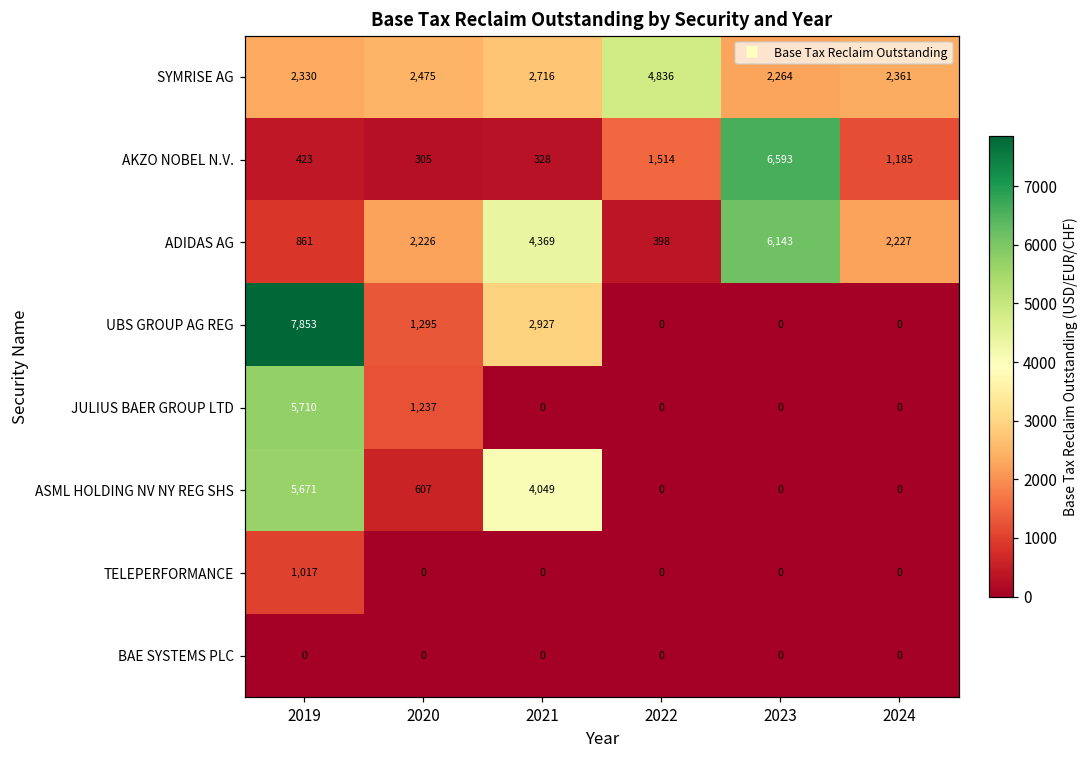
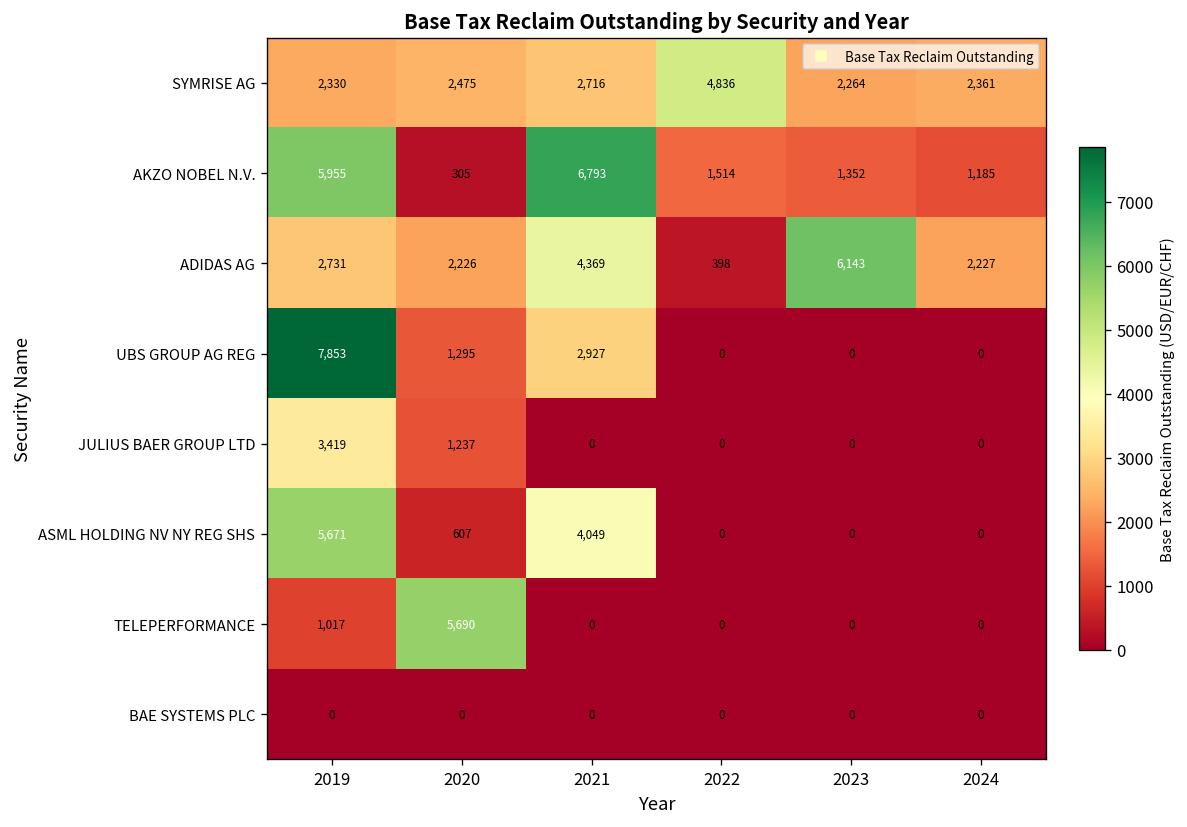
  {
    "SYMRISE AG": {
      "2019": "2,330",
      "2020": "2,475",
      "2021": "2,716",
      "2022": "4,836",
      "2023": "2,264",
      "2024": "2,361"
    },
    "AKZO NOBEL N.V.": {
-     "2019": "423",
+     "2019": "5,955",
      "2020": "305",
-     "2021": "328",
+     "2021": "6,793",
      "2022": "1,514",
-     "2023": "6,593",
+     "2023": "1,352",
      "2024": "1,185"
    },
    "ADIDAS AG": {
-     "2019": "861",
+     "2019": "2,731",
      "2020": "2,226",
      "2021": "4,369",
      "2022": "398",
      "2023": "6,143",
      "2024": "2,227"
    },
    "UBS GROUP AG REG": {
      "2019": "7,853",
      "2020": "1,295",
      "2021": "2,927",
      "2022": "0",
      "2023": "0",
      "2024": "0"
    },
    "JULIUS BAER GROUP LTD": {
-     "2019": "5,710",
+     "2019": "3,419",
      "2020": "1,237",
      "2021": "0",
      "2022": "0",
      "2023": "0",
      "2024": "0"
    },
    "ASML HOLDING NV NY REG SHS": {
      "2019": "5,671",
      "2020": "607",
      "2021": "4,049",
      "2022": "0",
      "2023": "0",
      "2024": "0"
    },
    "TELEPERFORMANCE": {
      "2019": "1,017",
-     "2020": "0",
+     "2020": "5,690",
      "2021": "0",
      "2022": "0",
      "2023": "0",
      "2024": "0"
    },
    "BAE SYSTEMS PLC": {
      "2019": "0",
      "2020": "0",
      "2021": "0",
      "2022": "0",
      "2023": "0",
      "2024": "0"
    }
  }
